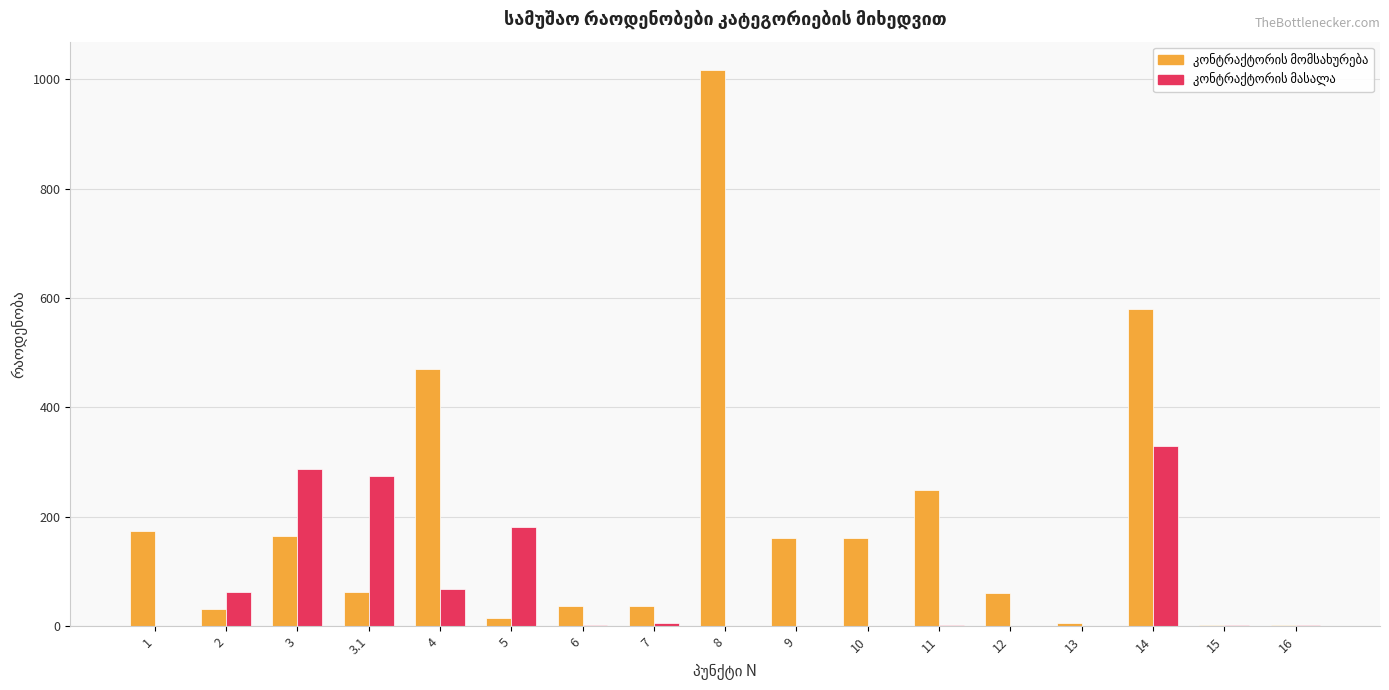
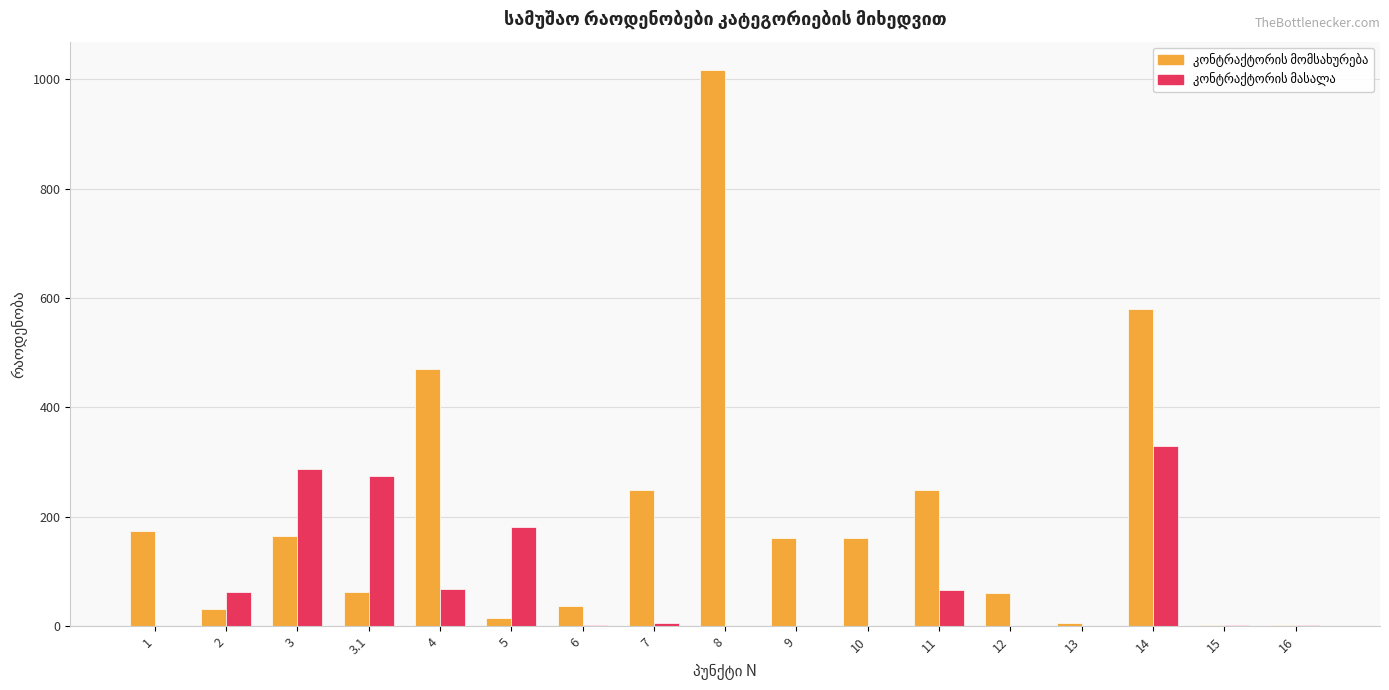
  {
    "კონტრაქტორის მომსახურება": {
      "1": 170,
      "2": 30,
      "3": 170,
      "3.1": 60,
      "4": 470,
      "5": 20,
      "6": 40,
-     "7": 40,
+     "7": 250,
      "8": 1020,
      "9": 160,
      "10": 160,
      "11": 250,
      "12": 60,
      "13": 10,
      "14": 580
    },
    "კონტრაქტორის მასალა": {
      "2": 60,
      "3": 290,
      "3.1": 270,
      "4": 70,
      "5": 180,
      "7": 10,
-     "11": 0,
+     "11": 70,
      "14": 330
    }
  }
